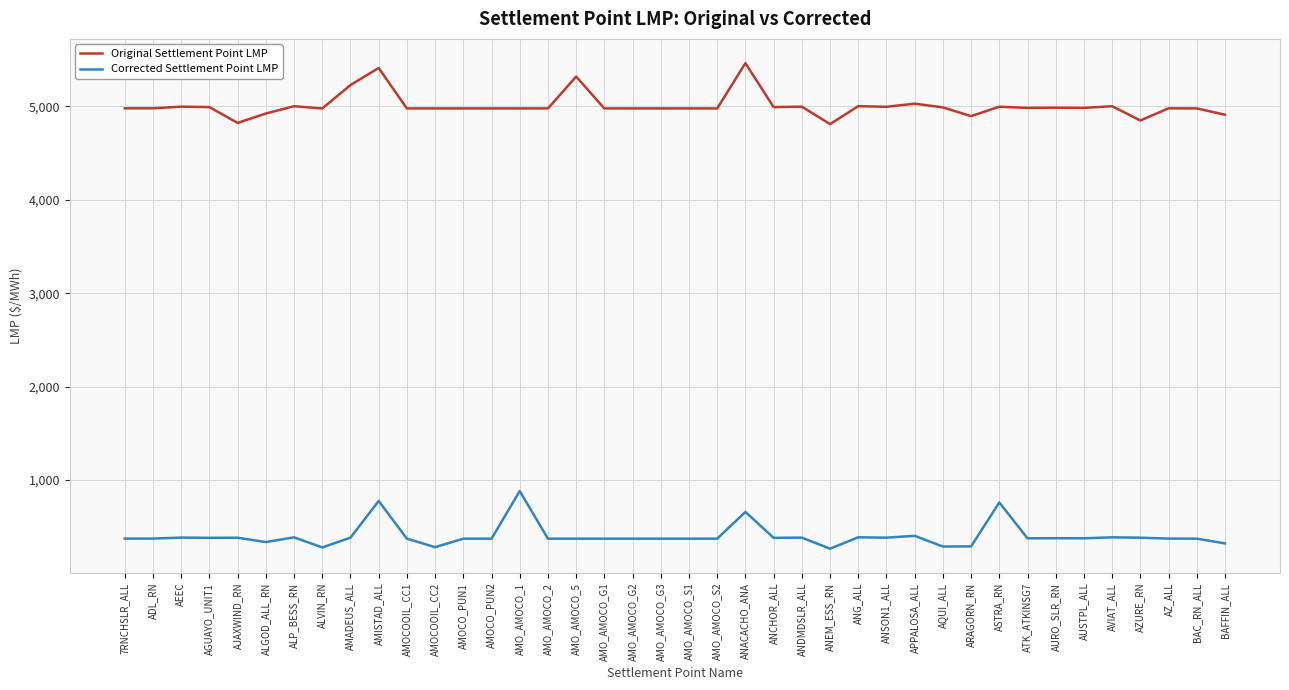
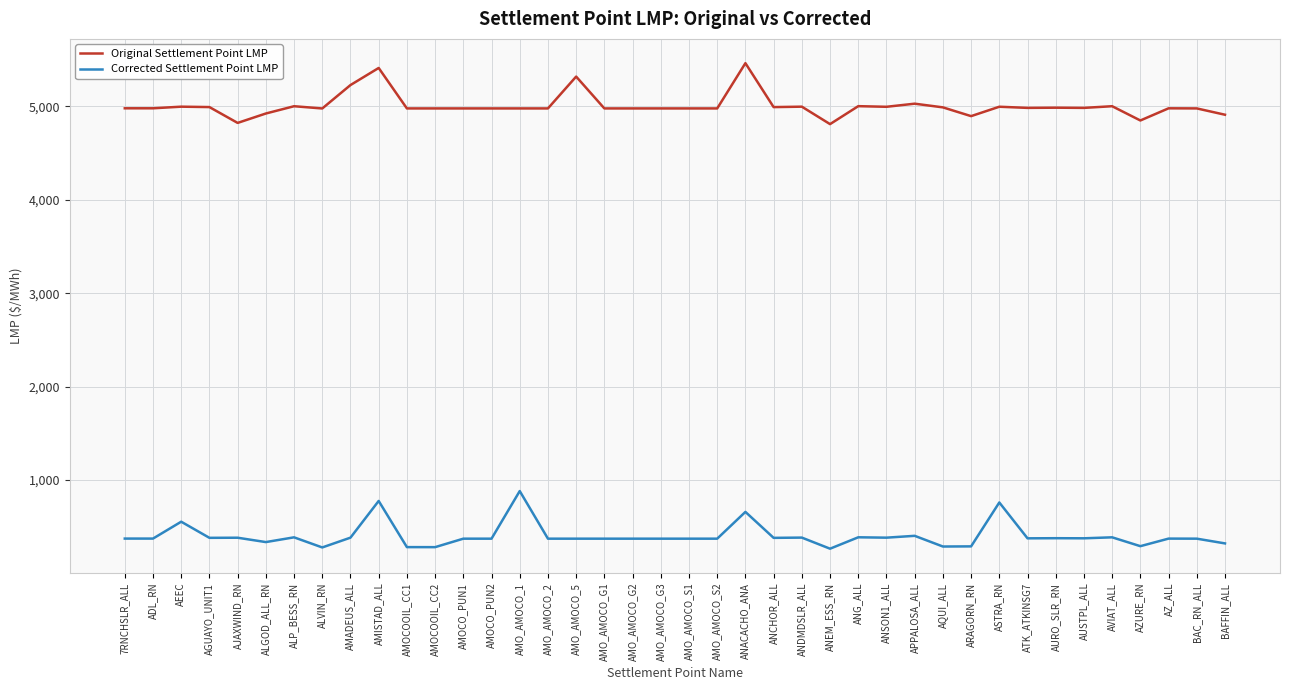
  {
    "Original Settlement Point LMP": {
      "7RNCHSLR_ALL": "5,000",
      "ADL_RN": "5,000",
      "AEEC": "5,000",
      "AGUAYO_UNIT1": "5,000",
      "AJAXWIND_RN": "4,800",
      "ALGOD_ALL_RN": "4,900",
      "ALP_BESS_RN": "5,000",
      "ALVIN_RN": "5,000",
      "AMADEUS_ALL": "5,200",
      "AMISTAD_ALL": "5,400",
      "AMOCOOIL_CC1": "5,000",
      "AMOCOOIL_CC2": "5,000",
      "AMOCO_PUN1": "5,000",
      "AMOCO_PUN2": "5,000",
      "AMO_AMOCO_1": "5,000",
      "AMO_AMOCO_2": "5,000",
      "AMO_AMOCO_5": "5,300",
      "AMO_AMOCO_G1": "5,000",
      "AMO_AMOCO_G2": "5,000",
      "AMO_AMOCO_G3": "5,000",
      "AMO_AMOCO_S1": "5,000",
      "AMO_AMOCO_S2": "5,000",
      "ANACACHO_ANA": "5,500",
      "ANCHOR_ALL": "5,000",
      "ANDMDSLR_ALL": "5,000",
      "ANEM_ESS_RN": "4,800",
      "ANG_ALL": "5,000",
      "ANSON1_ALL": "5,000",
      "APPALOSA_ALL": "5,000",
      "AQUI_ALL": "5,000",
      "ARAGORN_RN": "4,900",
      "ASTRA_RN": "5,000",
      "ATK_ATKINSG7": "5,000",
      "AURO_SLR_RN": "5,000",
      "AUSTPL_ALL": "5,000",
      "AVIAT_ALL": "5,000",
      "AZURE_RN": "4,800",
      "AZ_ALL": "5,000",
      "BAC_RN_ALL": "5,000",
      "BAFFIN_ALL": "4,900"
    },
    "Corrected Settlement Point LMP": {
      "7RNCHSLR_ALL": "400",
      "ADL_RN": "400",
-     "AEEC": "400",
+     "AEEC": "600",
      "AGUAYO_UNIT1": "400",
      "AJAXWIND_RN": "400",
      "ALGOD_ALL_RN": "300",
      "ALP_BESS_RN": "400",
      "ALVIN_RN": "300",
      "AMADEUS_ALL": "400",
      "AMISTAD_ALL": "800",
-     "AMOCOOIL_CC1": "400",
+     "AMOCOOIL_CC1": "300",
      "AMOCOOIL_CC2": "300",
      "AMOCO_PUN1": "400",
      "AMOCO_PUN2": "400",
      "AMO_AMOCO_1": "900",
      "AMO_AMOCO_2": "400",
      "AMO_AMOCO_5": "400",
      "AMO_AMOCO_G1": "400",
      "AMO_AMOCO_G2": "400",
      "AMO_AMOCO_G3": "400",
      "AMO_AMOCO_S1": "400",
      "AMO_AMOCO_S2": "400",
      "ANACACHO_ANA": "700",
      "ANCHOR_ALL": "400",
      "ANDMDSLR_ALL": "400",
      "ANEM_ESS_RN": "300",
      "ANG_ALL": "400",
      "ANSON1_ALL": "400",
      "APPALOSA_ALL": "400",
      "AQUI_ALL": "300",
      "ARAGORN_RN": "300",
      "ASTRA_RN": "800",
      "ATK_ATKINSG7": "400",
      "AURO_SLR_RN": "400",
      "AUSTPL_ALL": "400",
      "AVIAT_ALL": "400",
-     "AZURE_RN": "400",
+     "AZURE_RN": "300",
      "AZ_ALL": "400",
      "BAC_RN_ALL": "400",
      "BAFFIN_ALL": "300"
    }
  }
